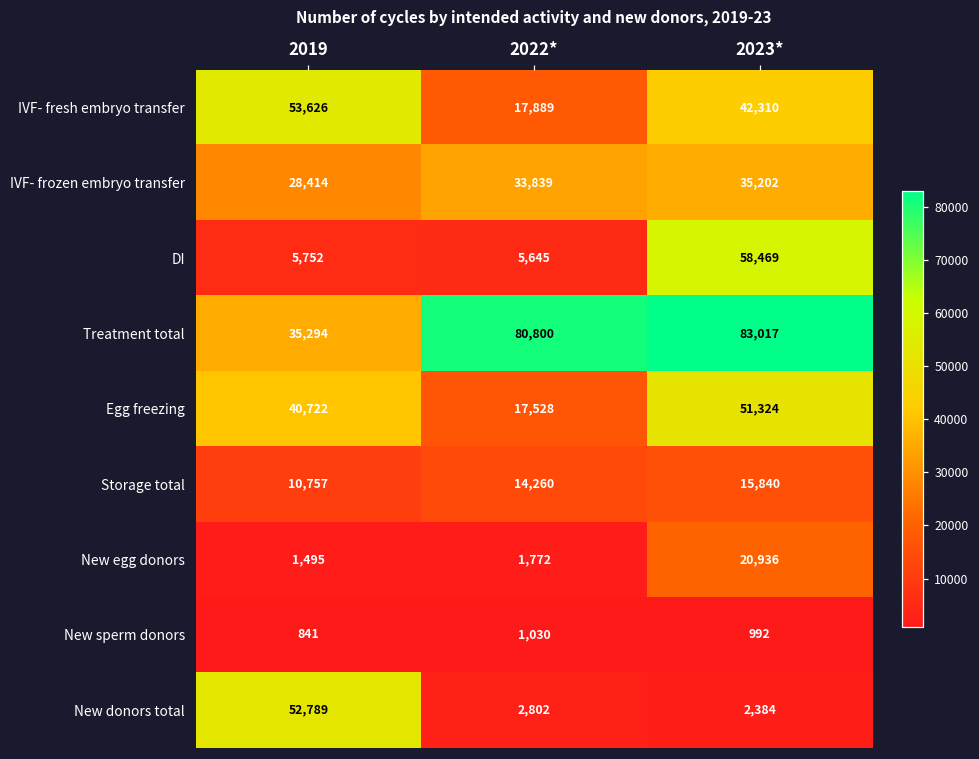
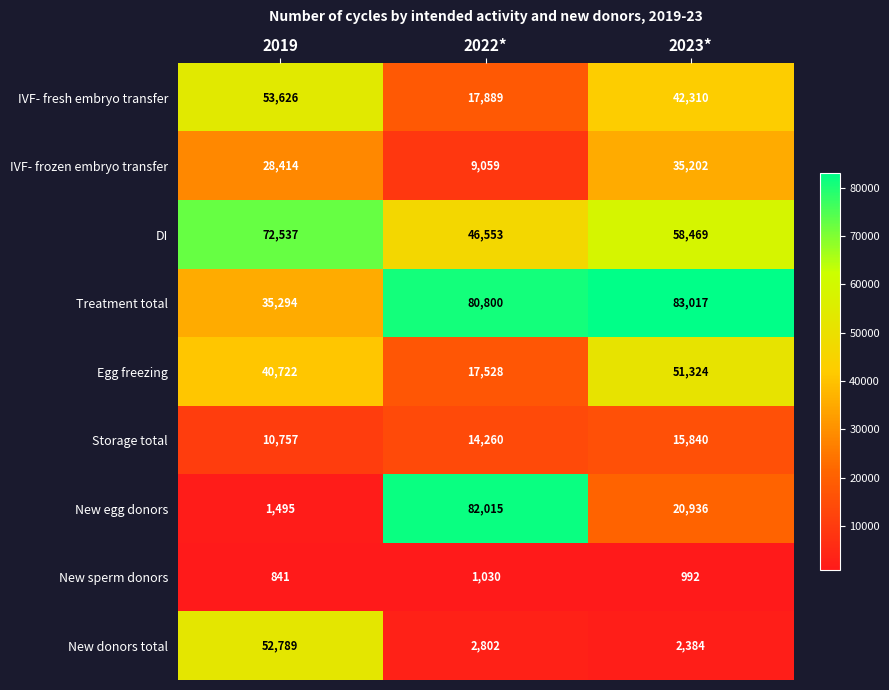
  {
    "IVF- fresh embryo transfer": {
      "2019": "53,626",
      "2022*": "17,889",
      "2023*": "42,310"
    },
    "IVF- frozen embryo transfer": {
      "2019": "28,414",
-     "2022*": "33,839",
+     "2022*": "9,059",
      "2023*": "35,202"
    },
    "DI": {
-     "2019": "5,752",
-     "2022*": "5,645",
+     "2019": "72,537",
+     "2022*": "46,553",
      "2023*": "58,469"
    },
    "Treatment total": {
      "2019": "35,294",
      "2022*": "80,800",
      "2023*": "83,017"
    },
    "Egg freezing": {
      "2019": "40,722",
      "2022*": "17,528",
      "2023*": "51,324"
    },
    "Storage total": {
      "2019": "10,757",
      "2022*": "14,260",
      "2023*": "15,840"
    },
    "New egg donors": {
      "2019": "1,495",
-     "2022*": "1,772",
+     "2022*": "82,015",
      "2023*": "20,936"
    },
    "New sperm donors": {
      "2019": "841",
      "2022*": "1,030",
      "2023*": "992"
    },
    "New donors total": {
      "2019": "52,789",
      "2022*": "2,802",
      "2023*": "2,384"
    }
  }
